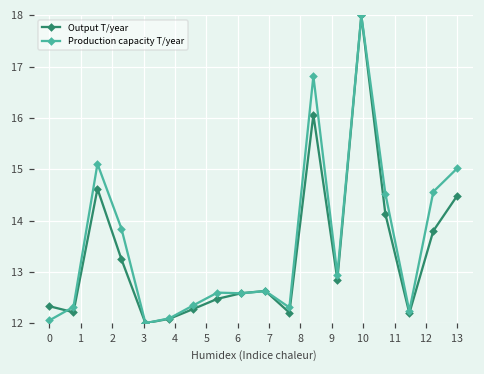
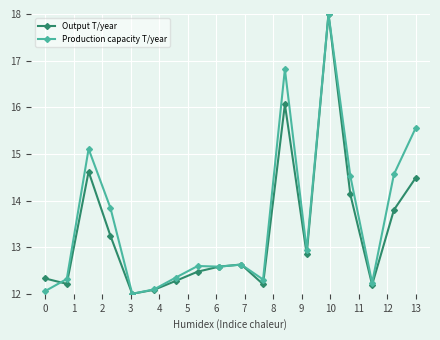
  {
    "Output T/year": {
      "0": 12.3,
      "13": 14.5
    },
    "Production capacity T/year": {
      "0": 12.1,
-     "13": 15.0
+     "13": 15.6
    }
  }
